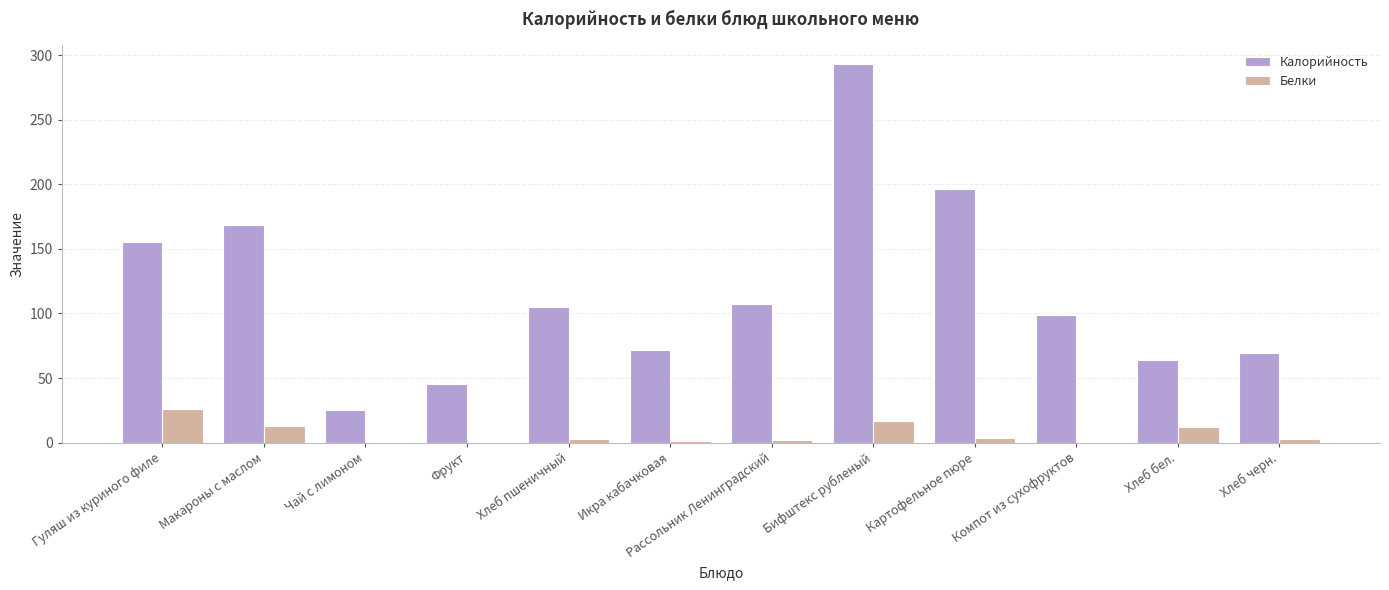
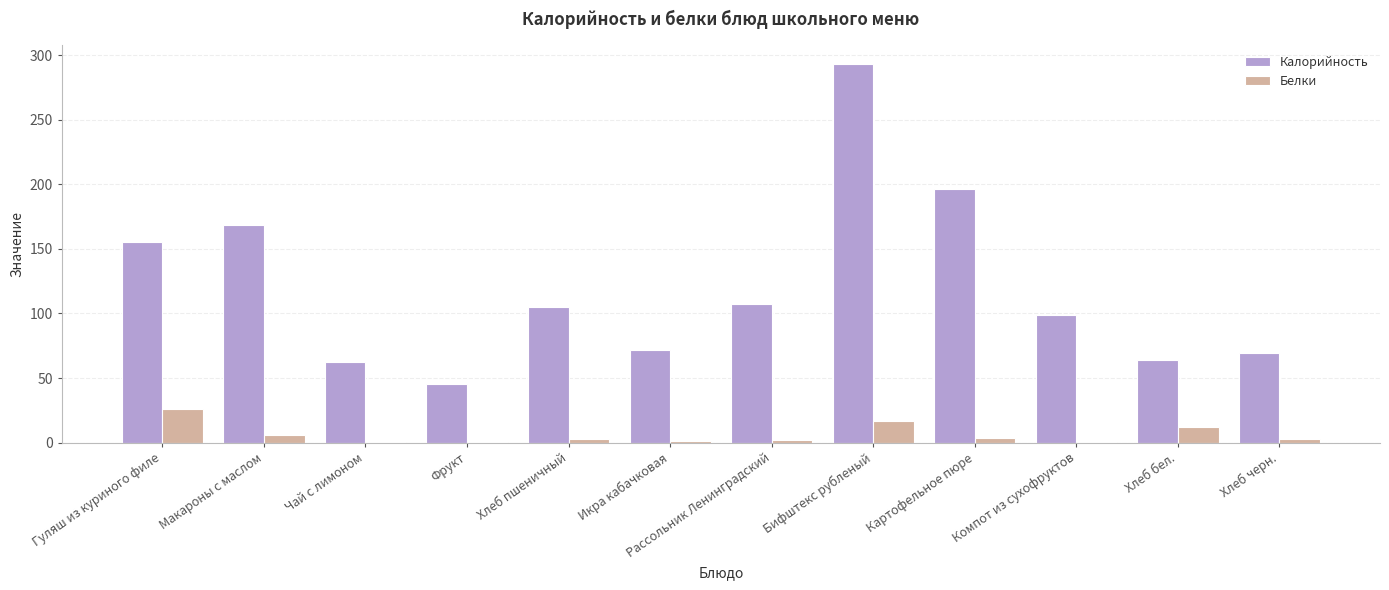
  {
    "Калорийность": {
      "Гуляш из куриного филе": 156,
      "Макароны с маслом": 169,
-     "Чай с лимоном": 25,
+     "Чай с лимоном": 63,
      "Фрукт": 46,
      "Хлеб пшеничный": 105,
      "Икра кабачковая": 71,
      "Рассольник Ленинградский": 107,
      "Бифштекс рубленый": 293,
      "Картофельное пюре": 196,
      "Компот из сухофруктов": 99,
      "Хлеб бел.": 64,
      "Хлеб черн.": 70
    },
    "Белки": {
      "Гуляш из куриного филе": 26,
-     "Макароны с маслом": 13,
+     "Макароны с маслом": 6,
      "Хлеб пшеничный": 3,
      "Рассольник Ленинградский": 2,
      "Бифштекс рубленый": 17,
      "Картофельное пюре": 3,
      "Хлеб бел.": 12,
      "Хлеб черн.": 3
    }
  }
